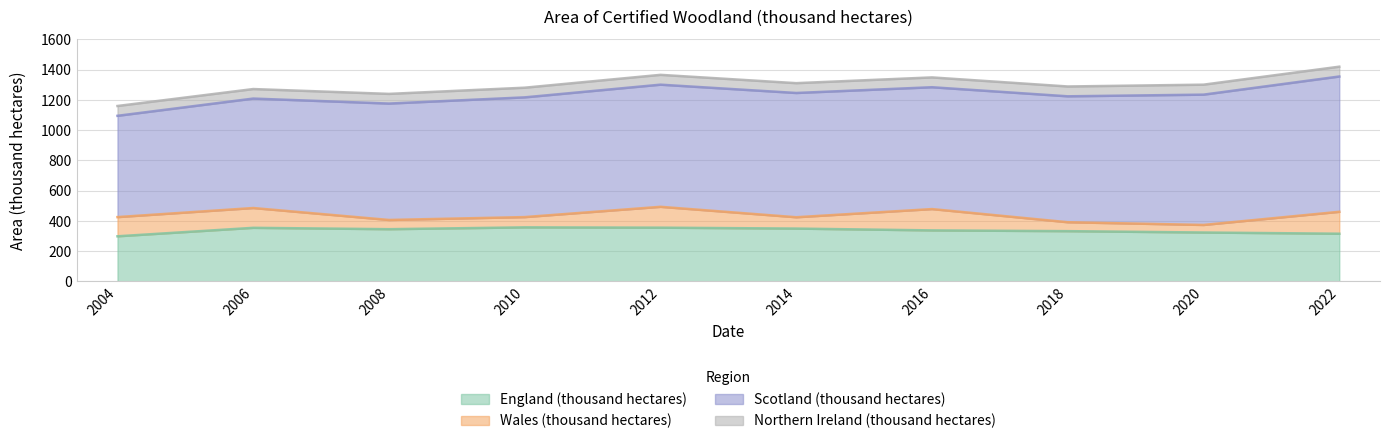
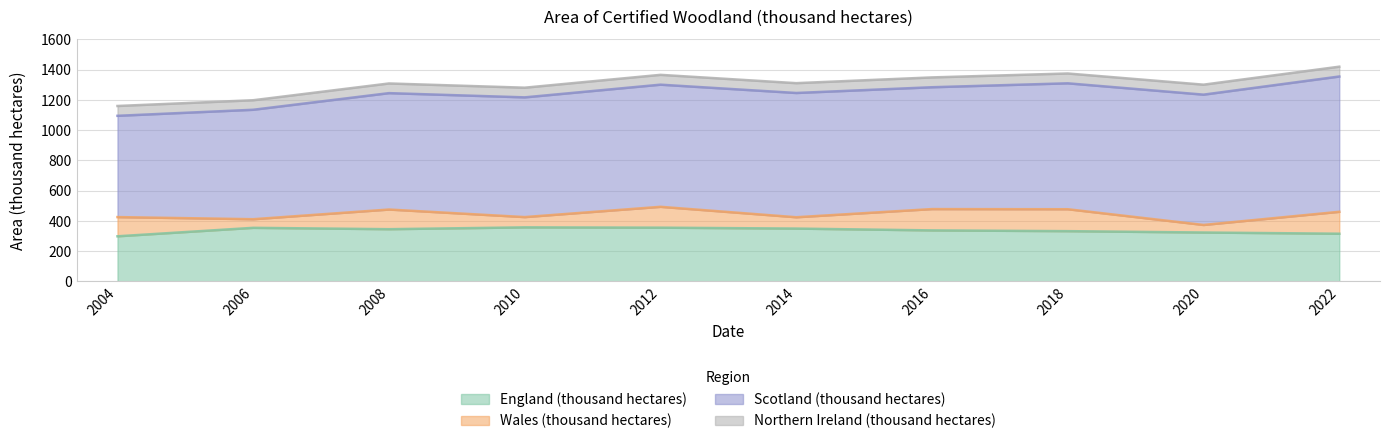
  {
    "Wales (thousand hectares)": {
      "2004": 130,
-     "2006": 130,
-     "2008": 60,
+     "2006": 60,
+     "2008": 130,
      "2010": 70,
      "2012": 140,
      "2014": 80,
      "2016": 140,
-     "2018": 60,
+     "2018": 150,
      "2020": 50,
      "2022": 150
    }
  }
